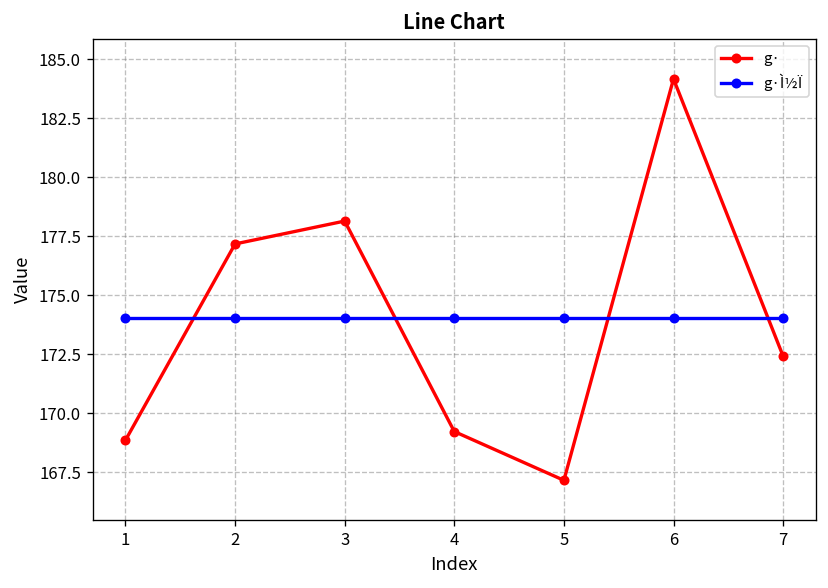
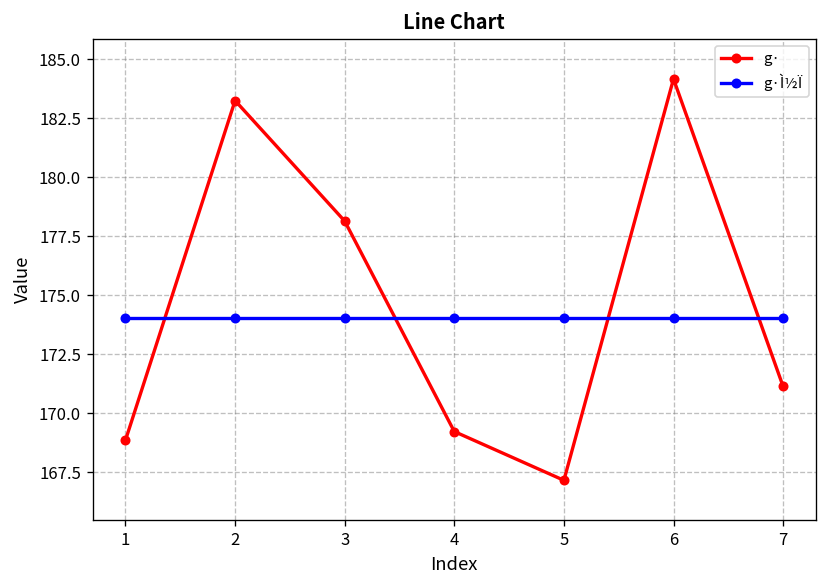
  {
    "g·": {
      "1": 168.9,
-     "2": 177.2,
+     "2": 183.2,
      "3": 178.1,
      "4": 169.2,
      "5": 167.2,
      "6": 184.2,
-     "7": 172.4
+     "7": 171.1
    },
    "g·Ì½Ï": {
      "1": 174.0,
      "2": 174.0,
      "3": 174.0,
      "4": 174.0,
      "5": 174.0,
      "6": 174.0,
      "7": 174.0
    }
  }
